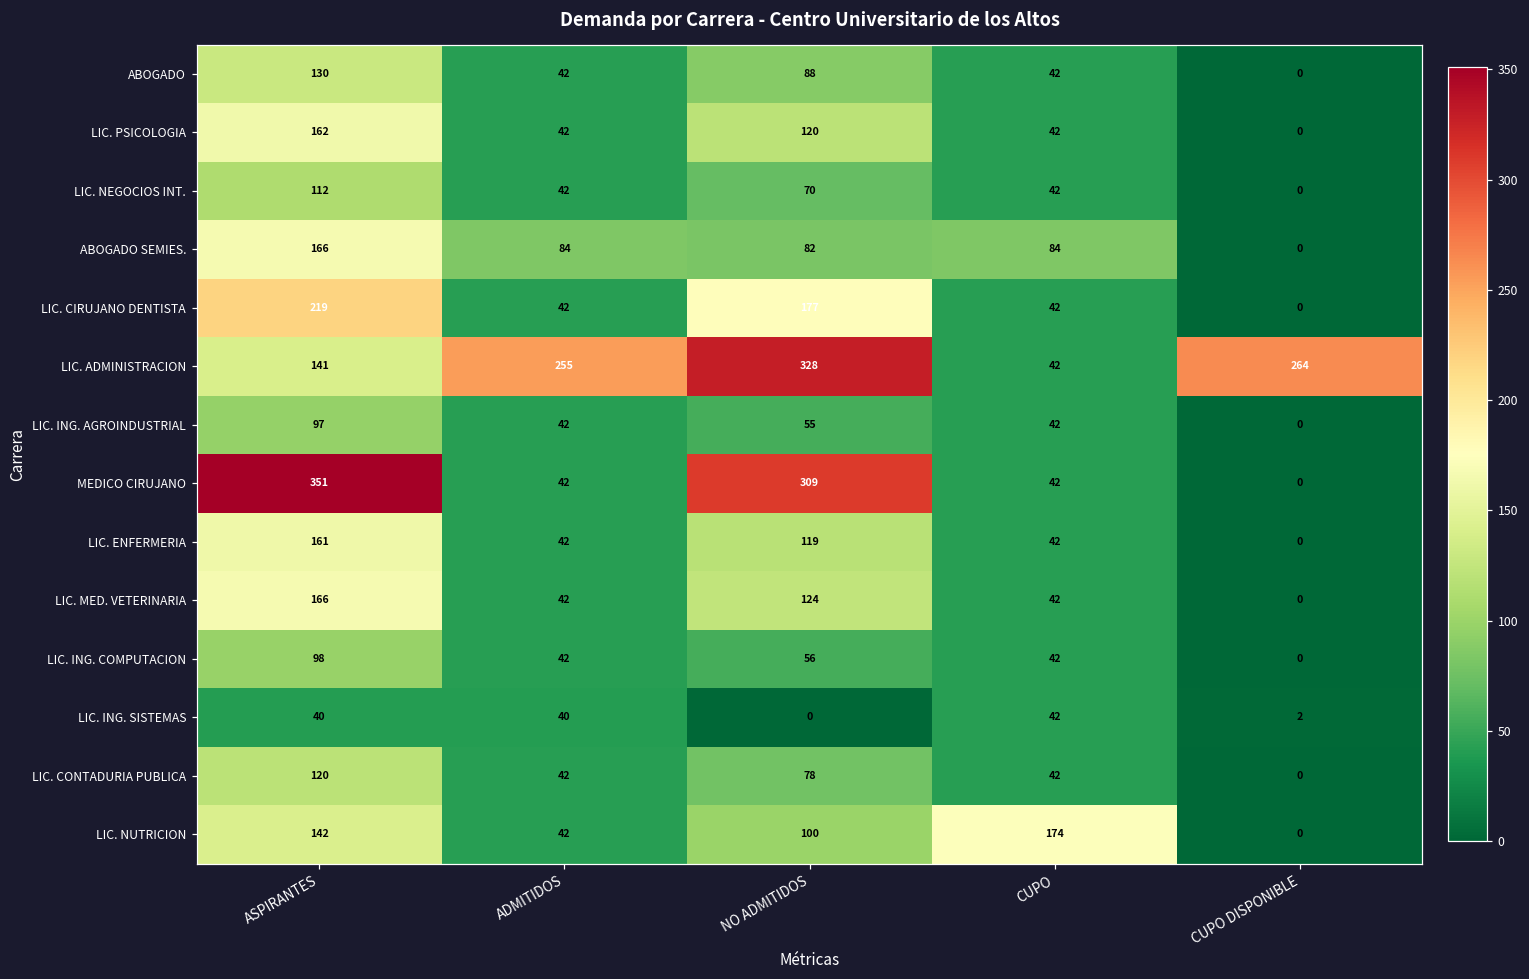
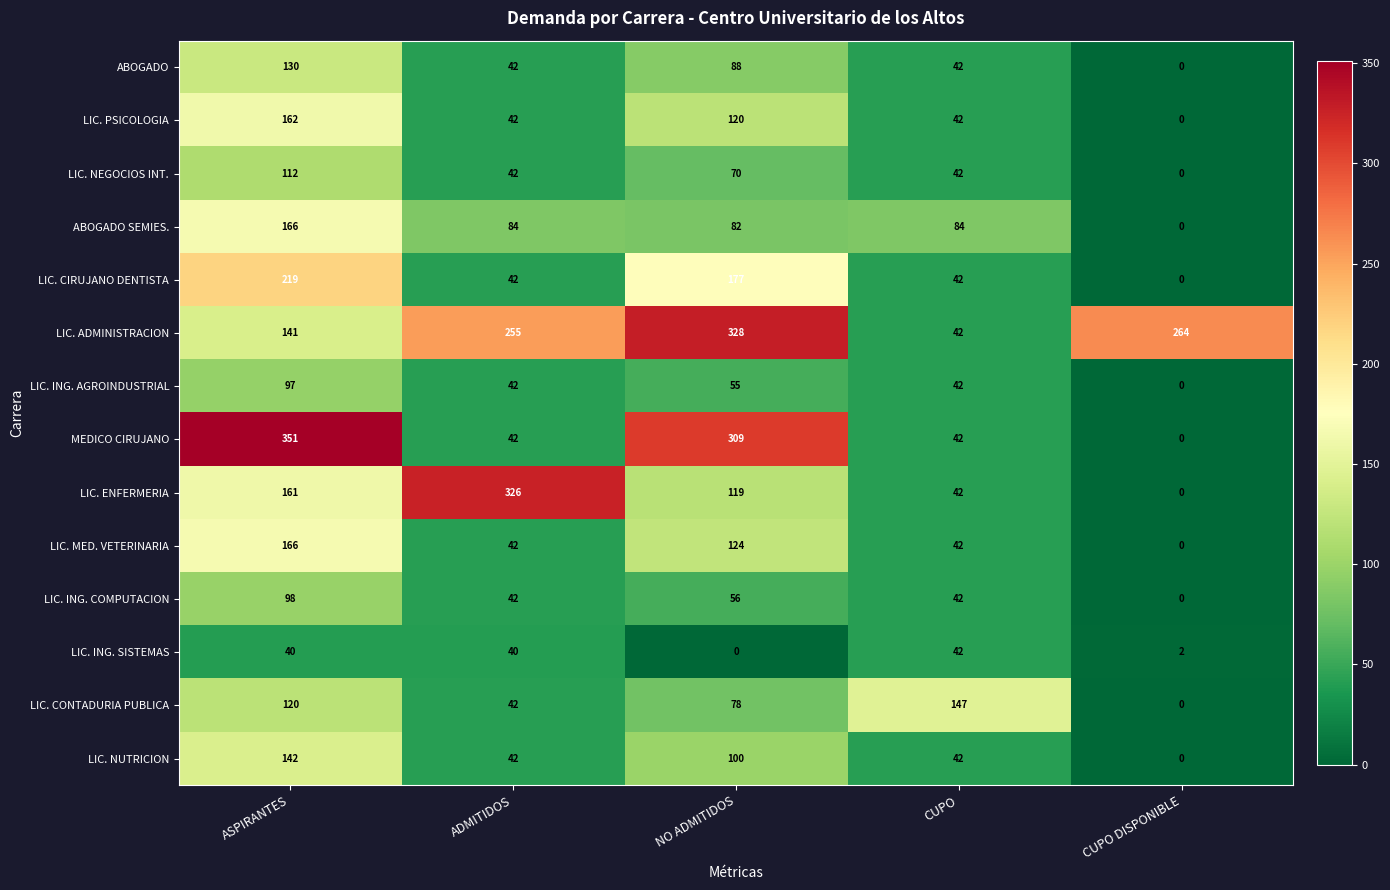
  {
    "ABOGADO": {
      "ASPIRANTES": 130,
      "ADMITIDOS": 42,
      "NO ADMITIDOS": 88,
      "CUPO": 42,
      "CUPO DISPONIBLE": 0
    },
    "LIC. PSICOLOGIA": {
      "ASPIRANTES": 162,
      "ADMITIDOS": 42,
      "NO ADMITIDOS": 120,
      "CUPO": 42,
      "CUPO DISPONIBLE": 0
    },
    "LIC. NEGOCIOS INT.": {
      "ASPIRANTES": 112,
      "ADMITIDOS": 42,
      "NO ADMITIDOS": 70,
      "CUPO": 42,
      "CUPO DISPONIBLE": 0
    },
    "ABOGADO SEMIES.": {
      "ASPIRANTES": 166,
      "ADMITIDOS": 84,
      "NO ADMITIDOS": 82,
      "CUPO": 84,
      "CUPO DISPONIBLE": 0
    },
    "LIC. CIRUJANO DENTISTA": {
      "ASPIRANTES": 219,
      "ADMITIDOS": 42,
      "NO ADMITIDOS": 177,
      "CUPO": 42,
      "CUPO DISPONIBLE": 0
    },
    "LIC. ADMINISTRACION": {
      "ASPIRANTES": 141,
      "ADMITIDOS": 255,
      "NO ADMITIDOS": 328,
      "CUPO": 42,
      "CUPO DISPONIBLE": 264
    },
    "LIC. ING. AGROINDUSTRIAL": {
      "ASPIRANTES": 97,
      "ADMITIDOS": 42,
      "NO ADMITIDOS": 55,
      "CUPO": 42,
      "CUPO DISPONIBLE": 0
    },
    "MEDICO CIRUJANO": {
      "ASPIRANTES": 351,
      "ADMITIDOS": 42,
      "NO ADMITIDOS": 309,
      "CUPO": 42,
      "CUPO DISPONIBLE": 0
    },
    "LIC. ENFERMERIA": {
      "ASPIRANTES": 161,
-     "ADMITIDOS": 42,
+     "ADMITIDOS": 326,
      "NO ADMITIDOS": 119,
      "CUPO": 42,
      "CUPO DISPONIBLE": 0
    },
    "LIC. MED. VETERINARIA": {
      "ASPIRANTES": 166,
      "ADMITIDOS": 42,
      "NO ADMITIDOS": 124,
      "CUPO": 42,
      "CUPO DISPONIBLE": 0
    },
    "LIC. ING. COMPUTACION": {
      "ASPIRANTES": 98,
      "ADMITIDOS": 42,
      "NO ADMITIDOS": 56,
      "CUPO": 42,
      "CUPO DISPONIBLE": 0
    },
    "LIC. ING. SISTEMAS": {
      "ASPIRANTES": 40,
      "ADMITIDOS": 40,
      "NO ADMITIDOS": 0,
      "CUPO": 42,
      "CUPO DISPONIBLE": 2
    },
    "LIC. CONTADURIA PUBLICA": {
      "ASPIRANTES": 120,
      "ADMITIDOS": 42,
      "NO ADMITIDOS": 78,
-     "CUPO": 42,
+     "CUPO": 147,
      "CUPO DISPONIBLE": 0
    },
    "LIC. NUTRICION": {
      "ASPIRANTES": 142,
      "ADMITIDOS": 42,
      "NO ADMITIDOS": 100,
-     "CUPO": 174,
+     "CUPO": 42,
      "CUPO DISPONIBLE": 0
    }
  }
